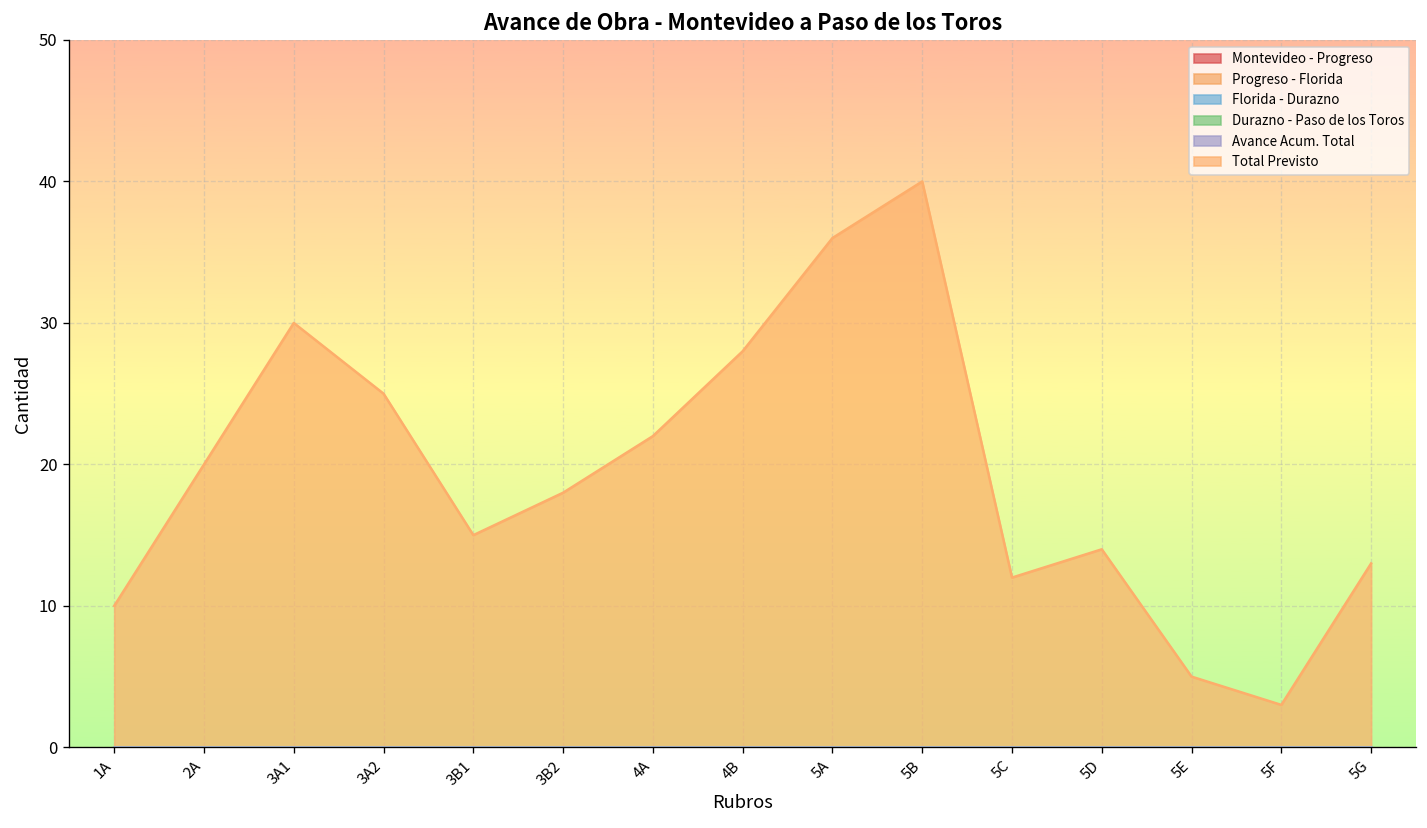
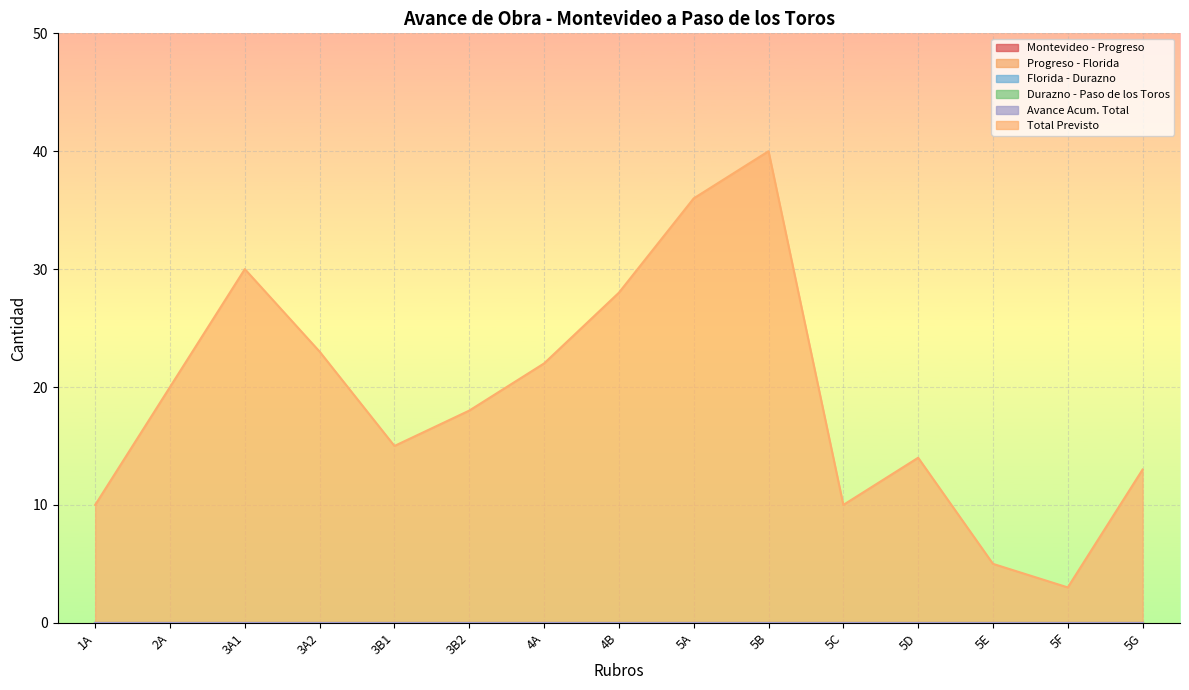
  {
    "Avance Acum. Total": {
      "1A": 0,
      "2A": 0,
      "3A1": 0,
      "3A2": 0,
      "3B1": 0,
      "3B2": 0,
      "4A": 0,
      "4B": 0,
      "5A": 0,
      "5B": 0,
      "5C": 0,
      "5D": 0,
      "5E": 0,
      "5F": 0,
      "5G": 0
    },
    "Total Previsto": {
      "1A": 10,
      "2A": 20,
      "3A1": 30,
-     "3A2": 25,
+     "3A2": 23,
      "3B1": 15,
      "3B2": 18,
      "4A": 22,
      "4B": 28,
      "5A": 36,
      "5B": 40,
-     "5C": 12,
+     "5C": 10,
      "5D": 14,
      "5E": 5,
      "5F": 3,
      "5G": 13
    }
  }
